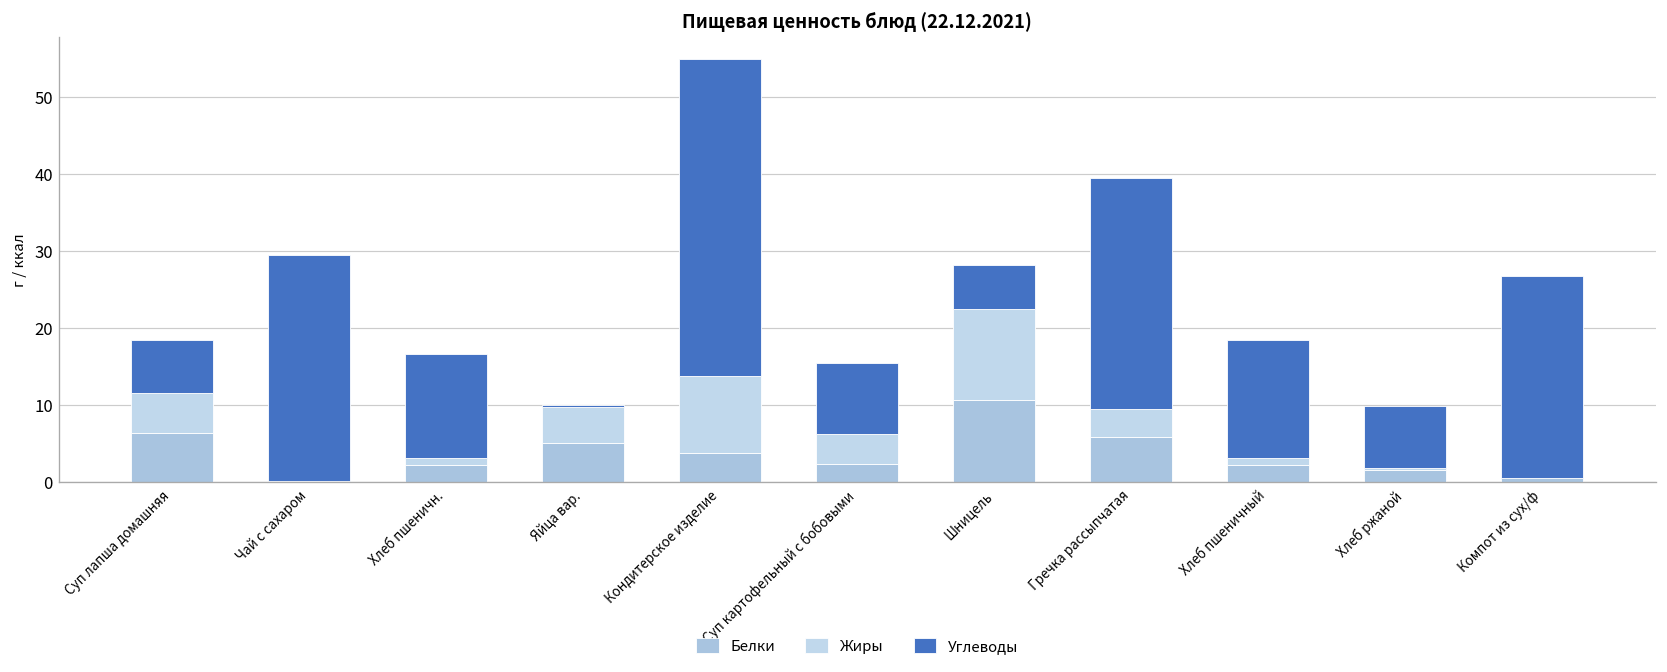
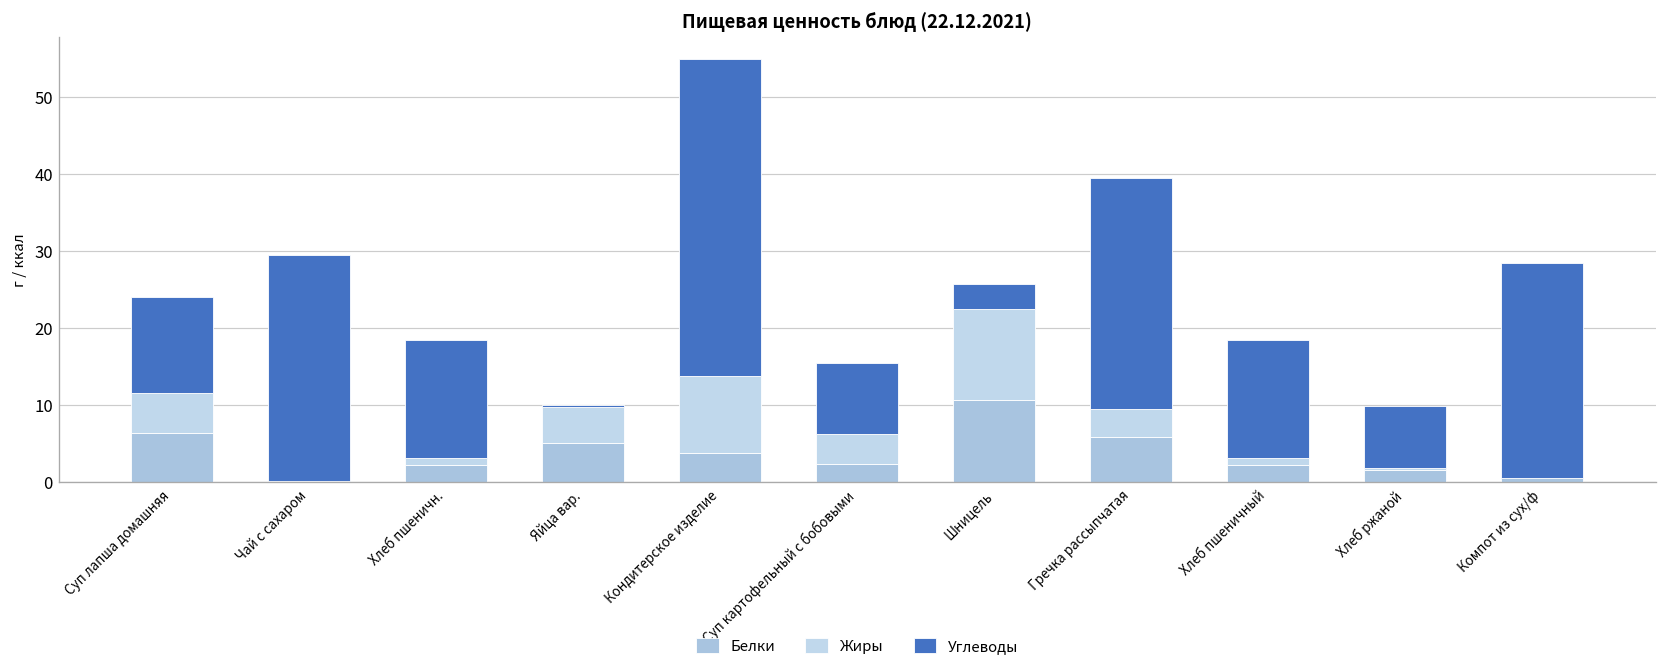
  {
    "Углеводы": {
-     "Суп лапша домашняя": 7,
+     "Суп лапша домашняя": 12,
      "Чай с сахаром": 29,
-     "Хлеб пшеничн.": 14,
+     "Хлеб пшеничн.": 15,
      "Кондитерское изделие": 41,
      "Суп картофельный с бобовыми": 9,
-     "Шницель": 6,
+     "Шницель": 3,
      "Гречка рассыпчатая": 30,
      "Хлеб пшеничный": 15,
      "Хлеб ржаной": 8,
-     "Компот из сух/ф": 26
+     "Компот из сух/ф": 28
    }
  }
